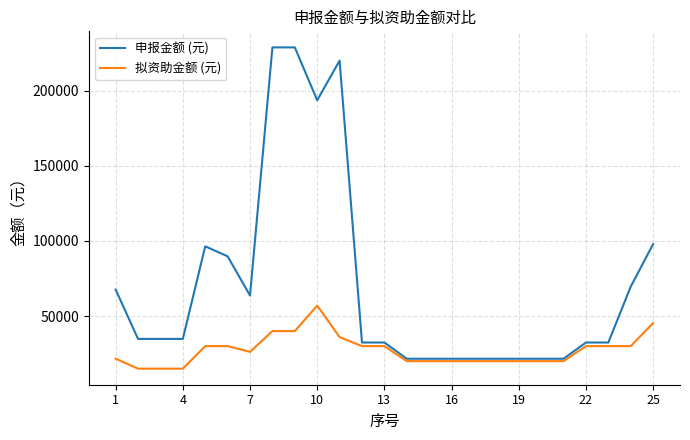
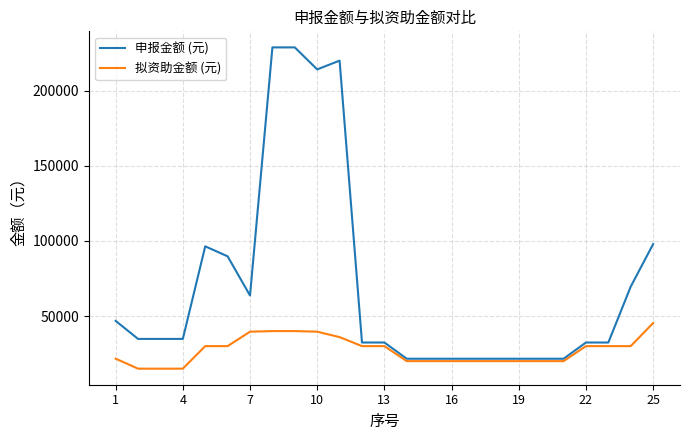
  {
    "申报金额 (元)": {
-     "1": 68000,
+     "1": 47000,
      "4": 35000,
      "7": 64000,
-     "10": 194000,
+     "10": 214000,
      "13": 32000,
      "22": 32000,
      "25": 98000
    },
    "拟资助金额 (元)": {
      "1": 22000,
      "4": 15000,
-     "7": 26000,
-     "10": 57000,
+     "7": 40000,
+     "10": 40000,
      "13": 30000,
      "22": 30000,
      "25": 45000
    }
  }
